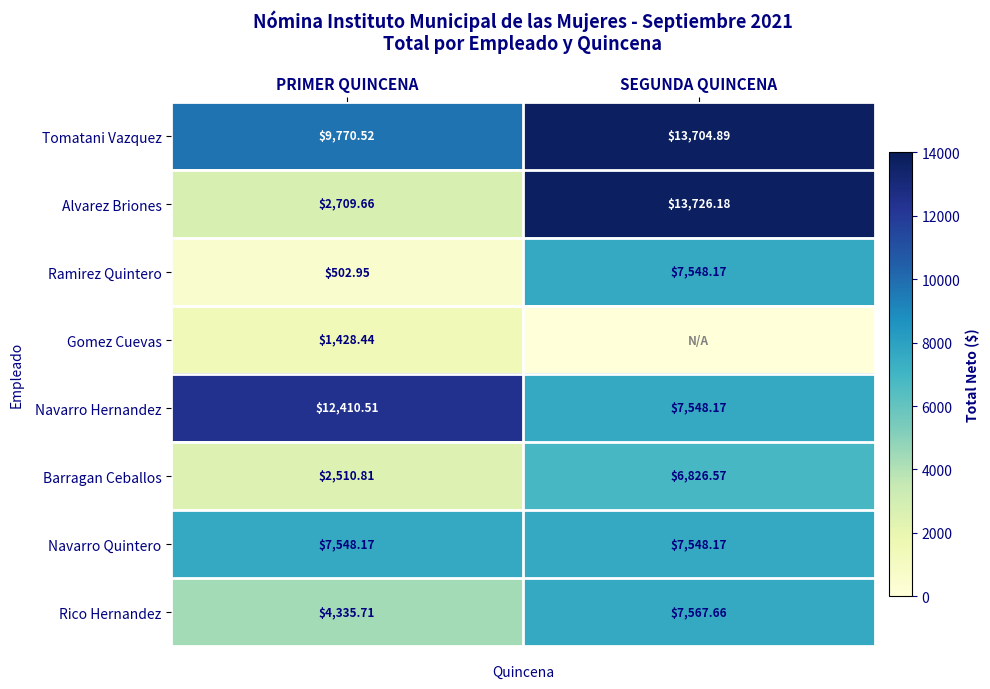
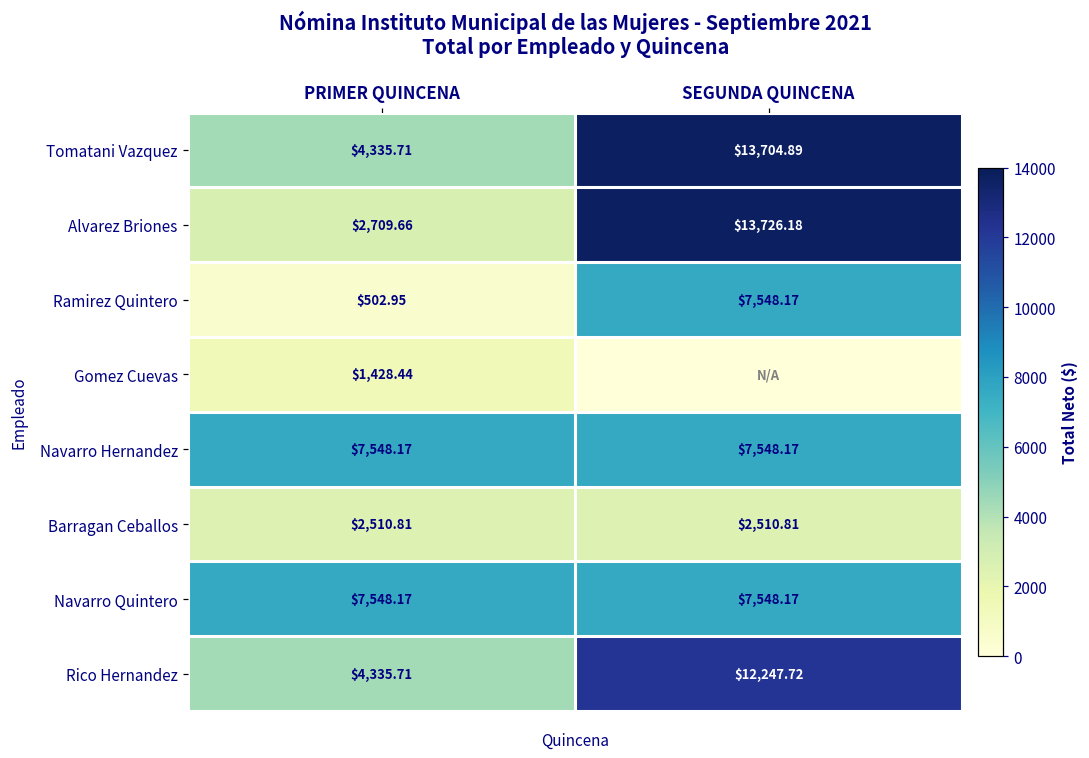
  {
    "Tomatani Vazquez": {
-     "PRIMER QUINCENA": "$9,770.52",
+     "PRIMER QUINCENA": "$4,335.71",
      "SEGUNDA QUINCENA": "$13,704.89"
    },
    "Alvarez Briones": {
      "PRIMER QUINCENA": "$2,709.66",
      "SEGUNDA QUINCENA": "$13,726.18"
    },
    "Ramirez Quintero": {
      "PRIMER QUINCENA": "$502.95",
      "SEGUNDA QUINCENA": "$7,548.17"
    },
    "Gomez Cuevas": {
      "PRIMER QUINCENA": "$1,428.44"
    },
    "Navarro Hernandez": {
-     "PRIMER QUINCENA": "$12,410.51",
+     "PRIMER QUINCENA": "$7,548.17",
      "SEGUNDA QUINCENA": "$7,548.17"
    },
    "Barragan Ceballos": {
      "PRIMER QUINCENA": "$2,510.81",
-     "SEGUNDA QUINCENA": "$6,826.57"
+     "SEGUNDA QUINCENA": "$2,510.81"
    },
    "Navarro Quintero": {
      "PRIMER QUINCENA": "$7,548.17",
      "SEGUNDA QUINCENA": "$7,548.17"
    },
    "Rico Hernandez": {
      "PRIMER QUINCENA": "$4,335.71",
-     "SEGUNDA QUINCENA": "$7,567.66"
+     "SEGUNDA QUINCENA": "$12,247.72"
    }
  }
